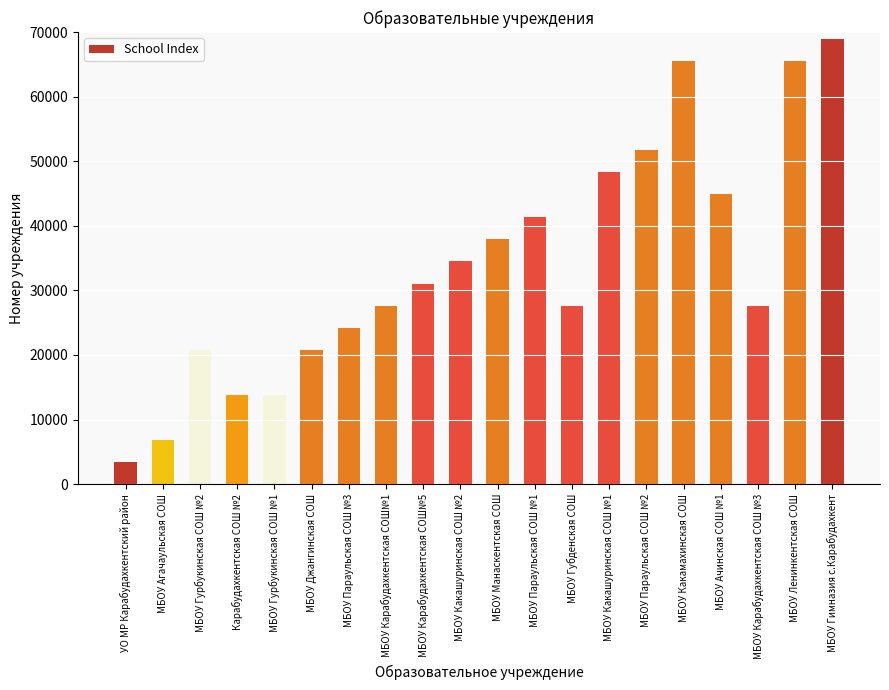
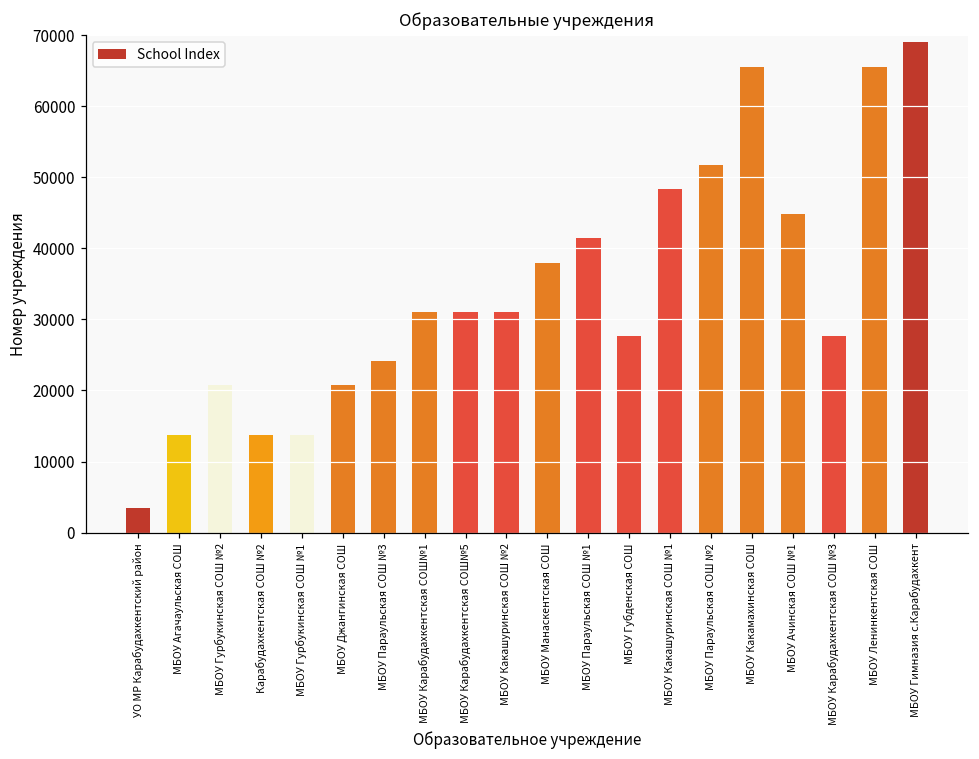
  {
    "УО МР Карабудахкентский район": 3000,
-   "МБОУ Агачаульская СОШ": 7000,
+   "МБОУ Агачаульская СОШ": 14000,
    "МБОУ Гурбукинская СОШ №2": 21000,
    "Карабудахкентская СОШ №2": 14000,
    "МБОУ Гурбукинская СОШ №1": 14000,
    "МБОУ Джангинская СОШ": 21000,
    "МБОУ Параульская СОШ №3": 24000,
-   "МБОУ Карабудахкентская СОШ№1": 28000,
+   "МБОУ Карабудахкентская СОШ№1": 31000,
    "МБОУ Карабудахкентская СОШ№5": 31000,
-   "МБОУ Какашуринская СОШ №2": 35000,
+   "МБОУ Какашуринская СОШ №2": 31000,
    "МБОУ Манаскентская СОШ": 38000,
    "МБОУ Параульская СОШ №1": 41000,
    "МБОУ Губденская СОШ": 28000,
    "МБОУ Какашуринская СОШ №1": 48000,
    "МБОУ Параульская СОШ №2": 52000,
    "МБОУ Какамахинская СОШ": 66000,
    "МБОУ Ачинская СОШ №1": 45000,
    "МБОУ Карабудахкентская СОШ №3": 28000,
    "МБОУ Ленинкентская СОШ": 66000,
    "МБОУ Гимназия с.Карабудахкент": 69000
  }
